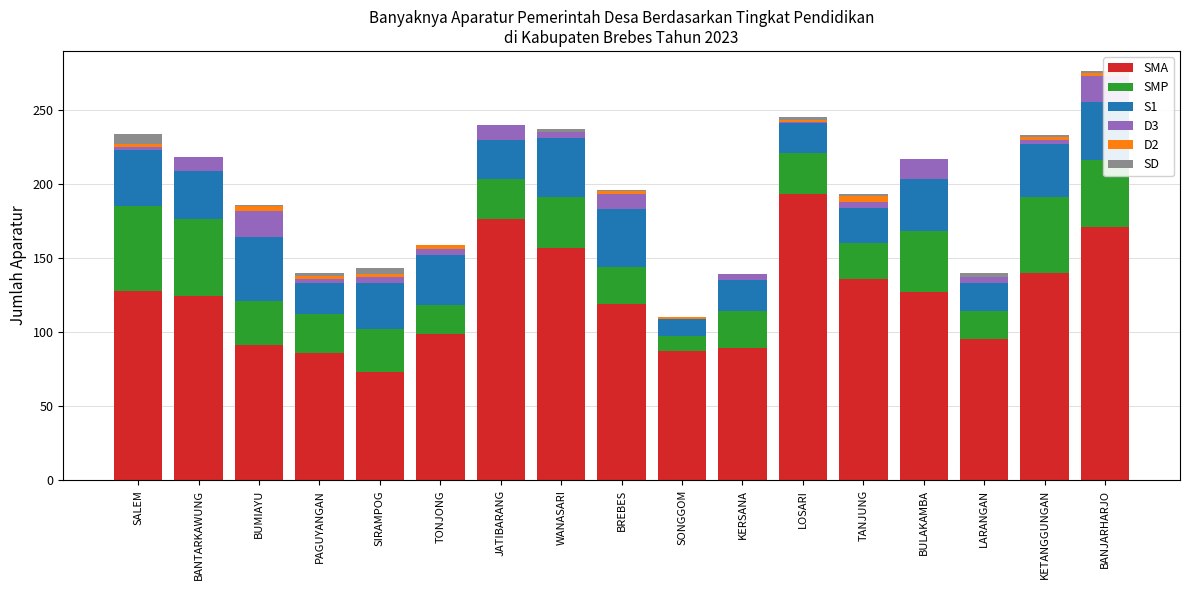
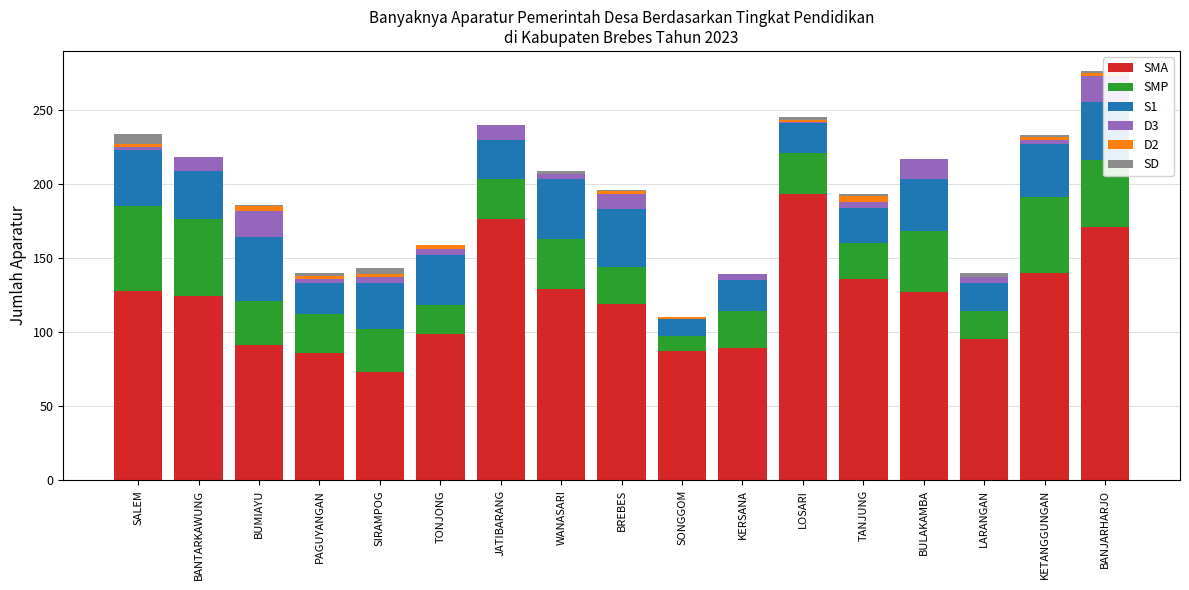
  {
    "SMA": {
      "SALEM": 128,
      "BANTARKAWUNG": 124,
      "BUMIAYU": 91,
      "PAGUYANGAN": 86,
      "SIRAMPOG": 73,
      "TONJONG": 99,
      "JATIBARANG": 176,
-     "WANASARI": 157,
+     "WANASARI": 129,
      "BREBES": 119,
      "SONGGOM": 87,
      "KERSANA": 89,
      "LOSARI": 193,
      "TANJUNG": 136,
      "BULAKAMBA": 127,
      "LARANGAN": 95,
      "KETANGGUNGAN": 140,
      "BANJARHARJO": 171
    },
    "SMP": {
      "SALEM": 57,
      "BANTARKAWUNG": 52,
      "BUMIAYU": 30,
      "PAGUYANGAN": 26,
      "SIRAMPOG": 29,
      "TONJONG": 19,
      "JATIBARANG": 27,
      "WANASARI": 34,
      "BREBES": 25,
      "SONGGOM": 10,
      "KERSANA": 25,
      "LOSARI": 28,
      "TANJUNG": 24,
      "BULAKAMBA": 41,
      "LARANGAN": 19,
      "KETANGGUNGAN": 51
    },
    "S1": {
      "SALEM": 38,
      "BANTARKAWUNG": 33,
      "BUMIAYU": 43,
      "PAGUYANGAN": 21,
      "SIRAMPOG": 31,
      "TONJONG": 34,
      "JATIBARANG": 27,
      "WANASARI": 40,
      "BREBES": 39,
      "SONGGOM": 12,
      "KERSANA": 21,
      "LOSARI": 20,
      "TANJUNG": 24,
      "BULAKAMBA": 35,
      "LARANGAN": 19,
      "KETANGGUNGAN": 36
    },
    "D3": {
      "SALEM": 2,
      "BANTARKAWUNG": 9,
      "BUMIAYU": 18,
      "PAGUYANGAN": 3,
      "SIRAMPOG": 4,
      "TONJONG": 4,
      "JATIBARANG": 10,
      "WANASARI": 4,
      "BREBES": 10,
      "SONGGOM": 0,
      "KERSANA": 4,
      "TANJUNG": 4,
      "BULAKAMBA": 14,
      "LARANGAN": 4,
      "KETANGGUNGAN": 3
    },
    "D2": {
      "SALEM": 2,
      "BANTARKAWUNG": 0,
      "BUMIAYU": 3,
      "PAGUYANGAN": 2,
      "SIRAMPOG": 2,
      "TONJONG": 3,
      "JATIBARANG": 0,
      "WANASARI": 0,
      "BREBES": 2,
      "KERSANA": 0,
      "TANJUNG": 4,
      "BULAKAMBA": 0,
      "LARANGAN": 0,
      "KETANGGUNGAN": 2
    },
    "SD": {
      "SALEM": 7,
      "BANTARKAWUNG": 0,
      "PAGUYANGAN": 2,
      "SIRAMPOG": 4,
      "TONJONG": 0,
      "JATIBARANG": 0,
      "WANASARI": 2,
      "SONGGOM": 0,
      "KERSANA": 0,
      "LOSARI": 2,
      "BULAKAMBA": 0,
      "LARANGAN": 3
    }
  }
